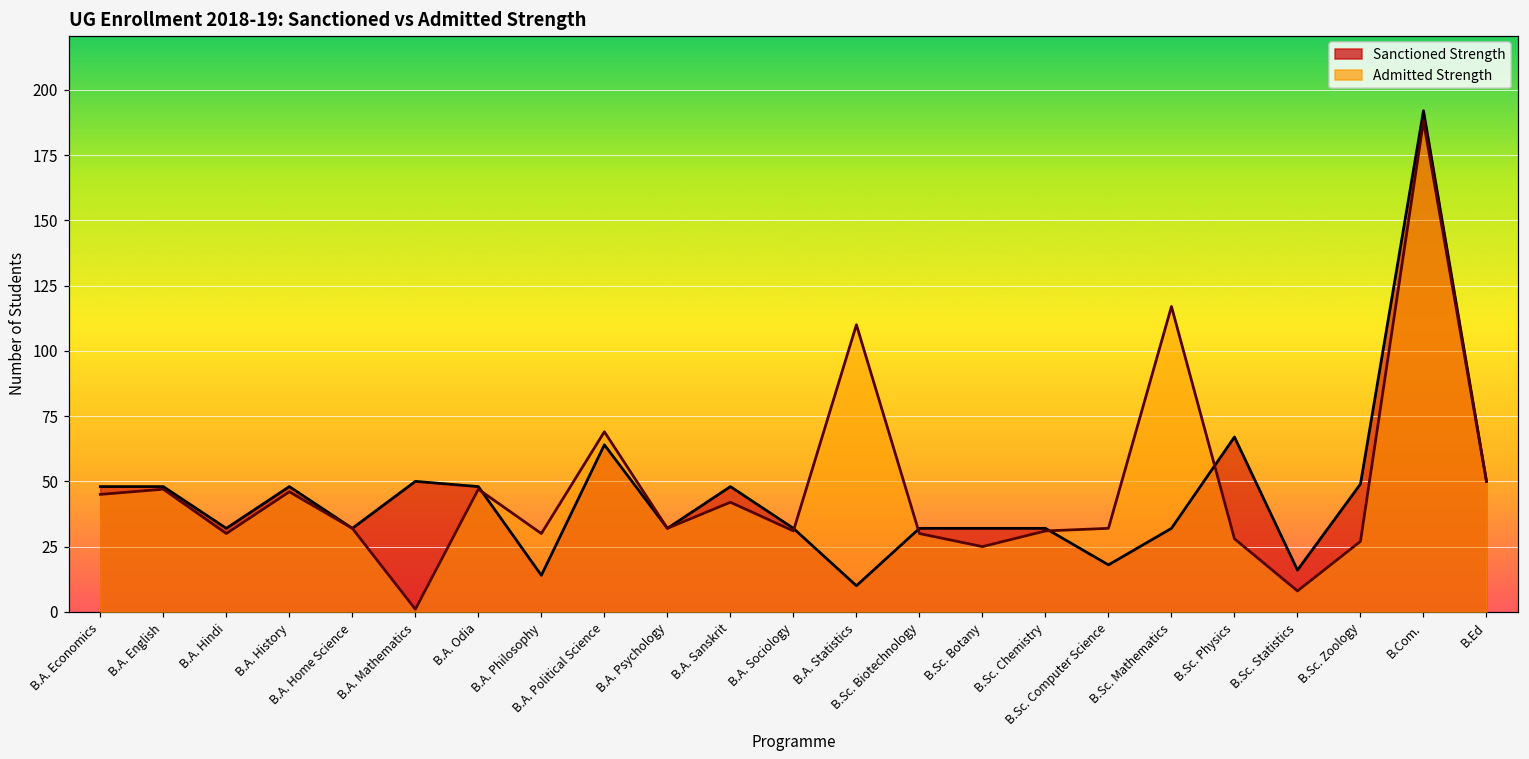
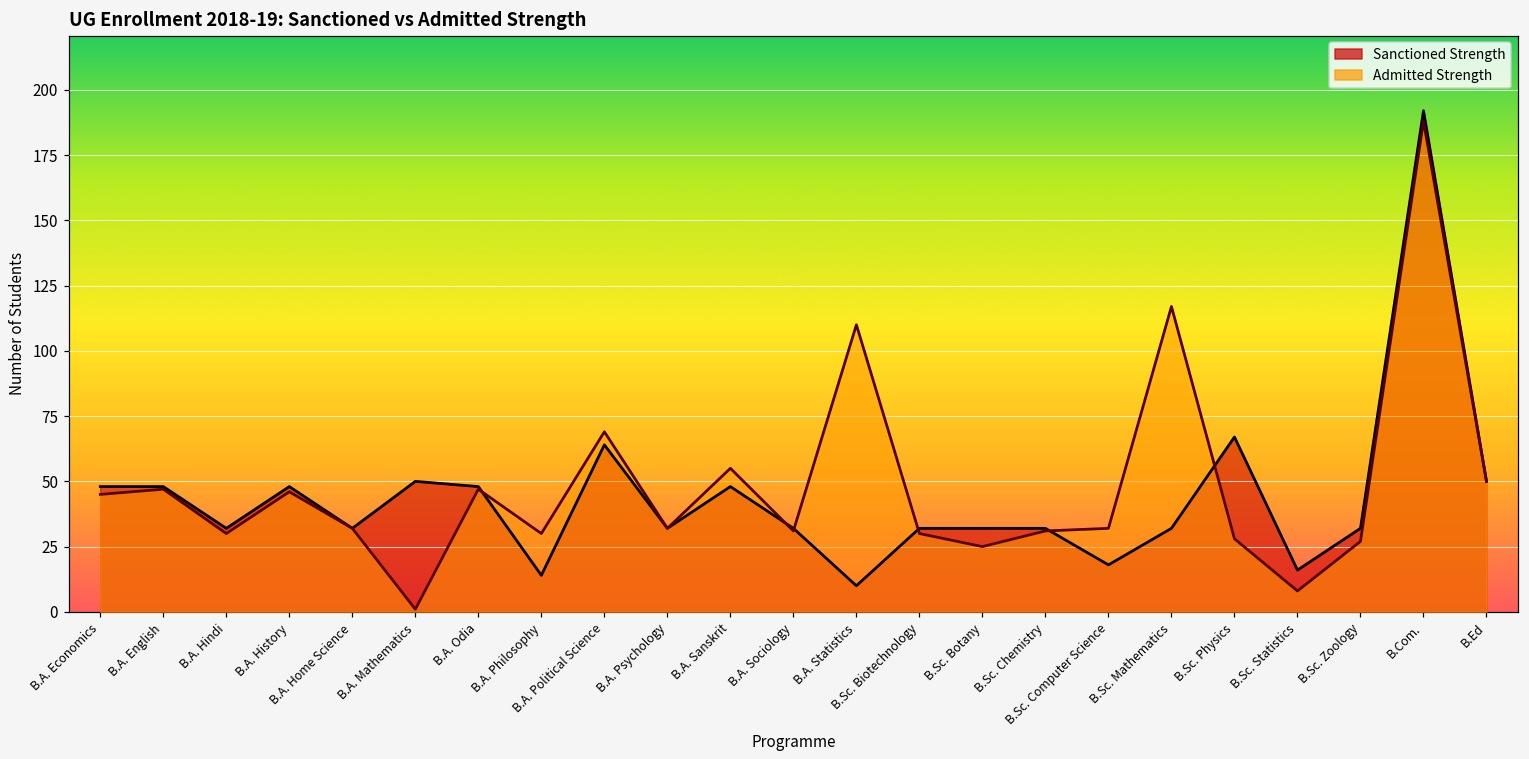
  {
    "Sanctioned Strength": {
      "B.A. Economics": 48,
      "B.A. Hindi": 32,
      "B.A. History": 48,
      "B.A. Mathematics": 50,
      "B.A. Philosophy": 14,
      "B.A. Political Science": 64,
      "B.A. Sanskrit": 48,
      "B.A. Statistics": 10,
      "B.Sc. Biotechnology": 32,
      "B.Sc. Botany": 32,
      "B.Sc. Computer Science": 18,
      "B.Sc. Mathematics": 32,
      "B.Sc. Physics": 67,
      "B.Sc. Statistics": 16,
-     "B.Sc. Zoology": 49,
+     "B.Sc. Zoology": 32,
      "B.Com.": 192
    },
    "Admitted Strength": {
      "B.A. Economics": 45,
      "B.A. Hindi": 30,
      "B.A. History": 46,
      "B.A. Mathematics": 1,
      "B.A. Philosophy": 30,
      "B.A. Political Science": 69,
-     "B.A. Sanskrit": 42,
+     "B.A. Sanskrit": 55,
      "B.A. Statistics": 110,
      "B.Sc. Biotechnology": 30,
      "B.Sc. Botany": 25,
      "B.Sc. Computer Science": 32,
      "B.Sc. Mathematics": 117,
      "B.Sc. Physics": 28,
      "B.Sc. Statistics": 8,
      "B.Sc. Zoology": 27,
      "B.Com.": 188
    }
  }
